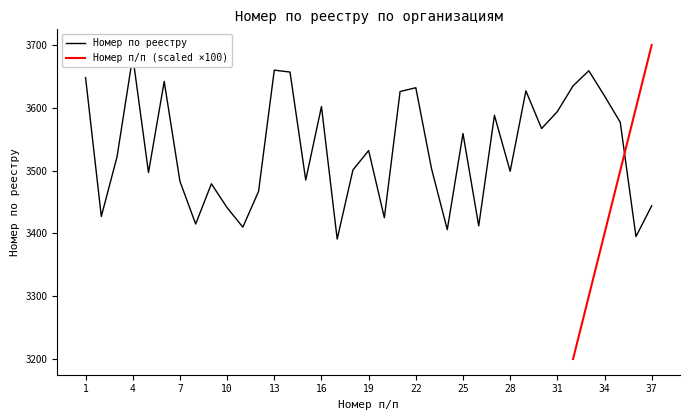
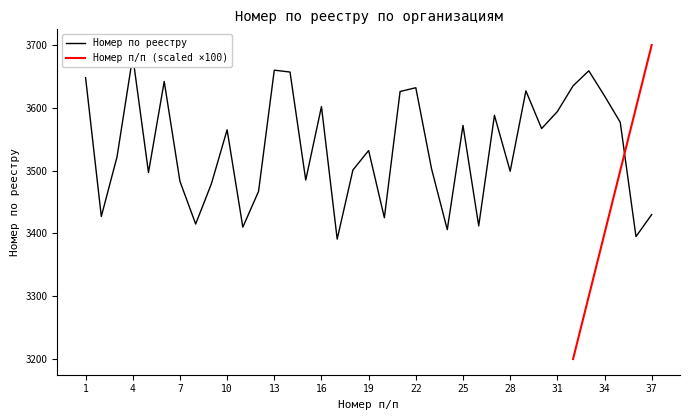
  {
    "Номер по реестру": {
      "1": 3650,
      "7": 3480,
-     "10": 3440,
+     "10": 3570,
      "13": 3660,
      "16": 3600,
      "19": 3530,
      "22": 3630,
-     "25": 3560,
+     "25": 3570,
      "28": 3500,
      "31": 3590,
      "34": 3620,
-     "37": 3440
+     "37": 3430
    },
    "Номер п/п (scaled ×100)": {
      "37": 3700
    }
  }
